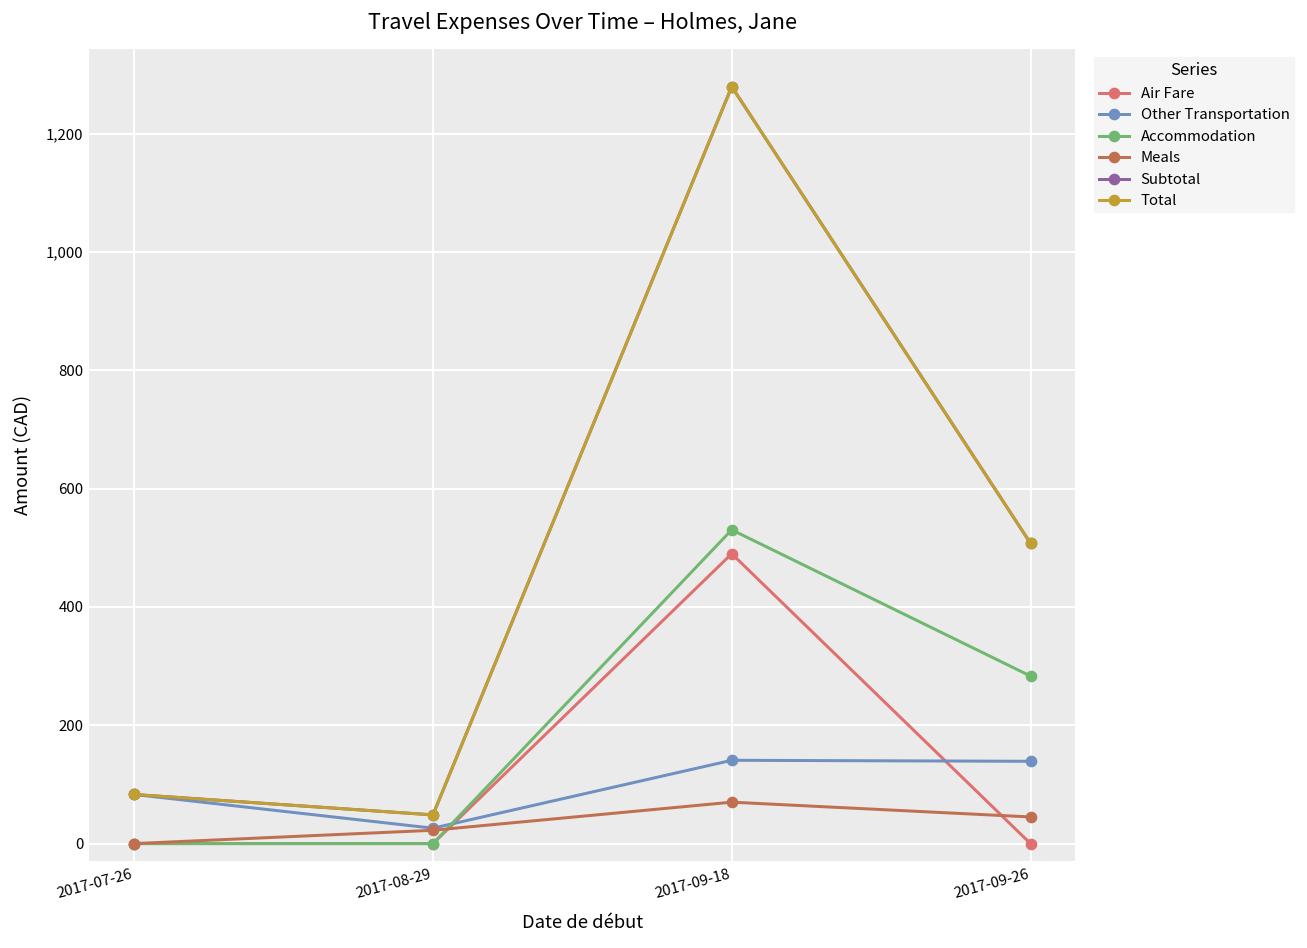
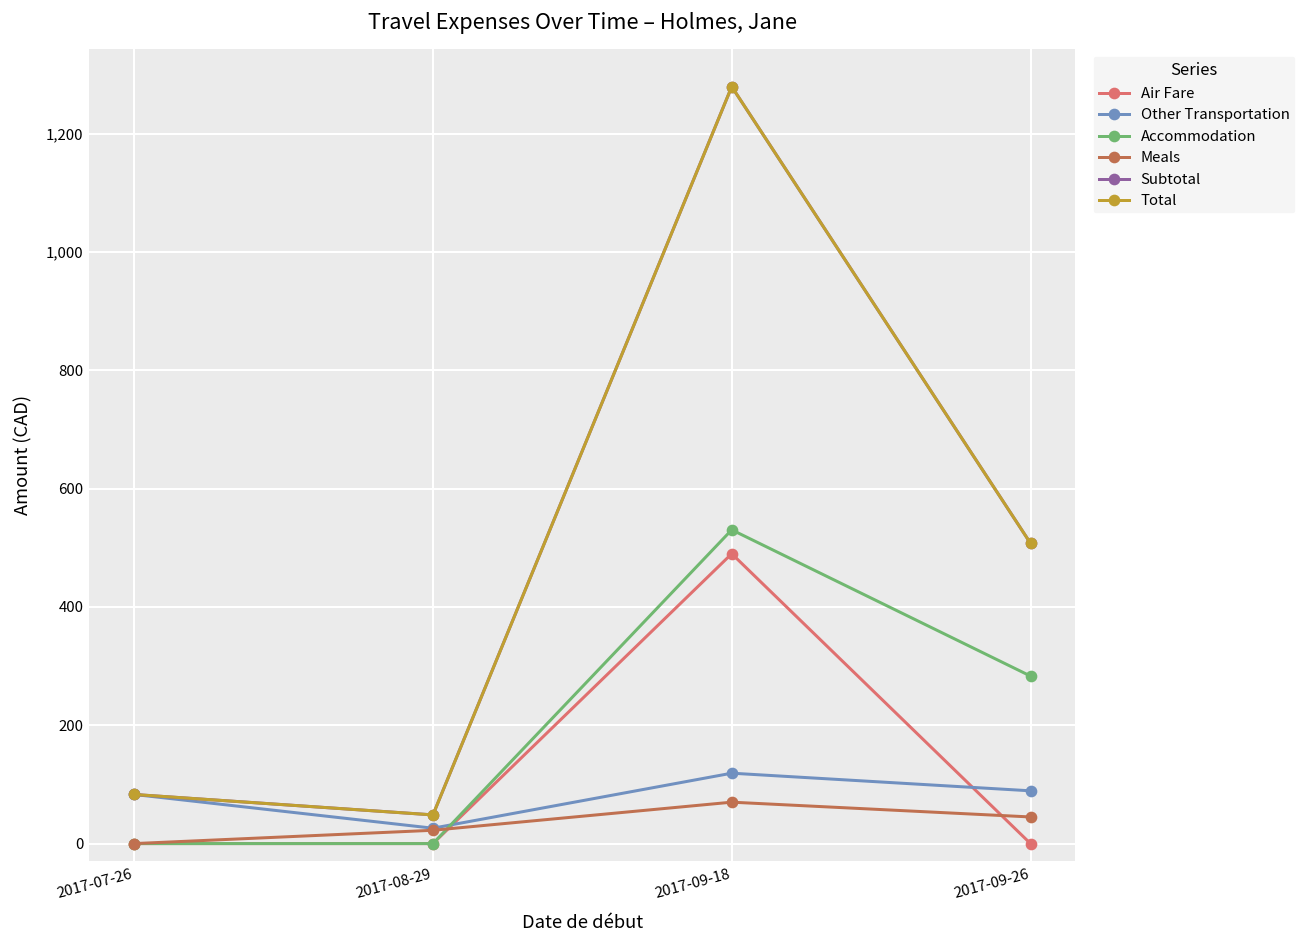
  {
    "Other Transportation": {
-     "2017-09-18": 140,
-     "2017-09-26": 140
+     "2017-09-18": 120,
+     "2017-09-26": 90
    },
    "Accommodation": {
      "2017-09-18": 530,
      "2017-09-26": 280
    }
  }
